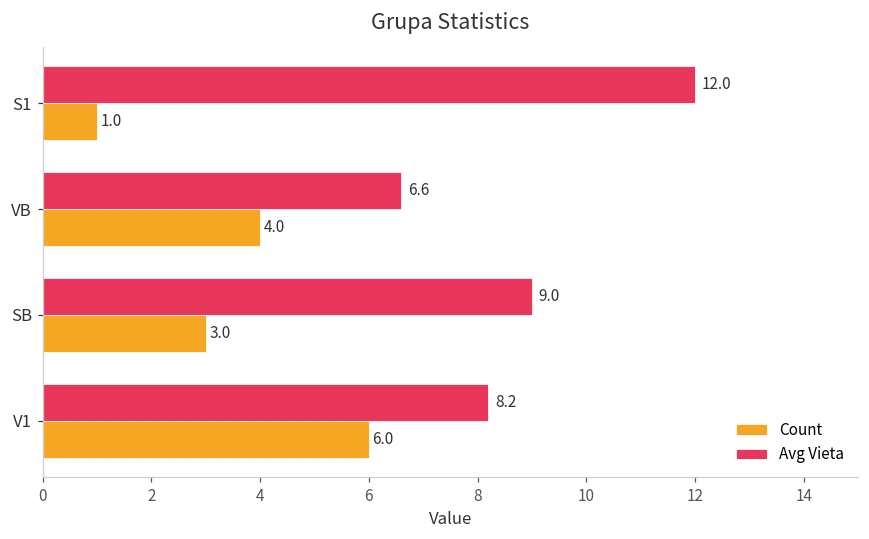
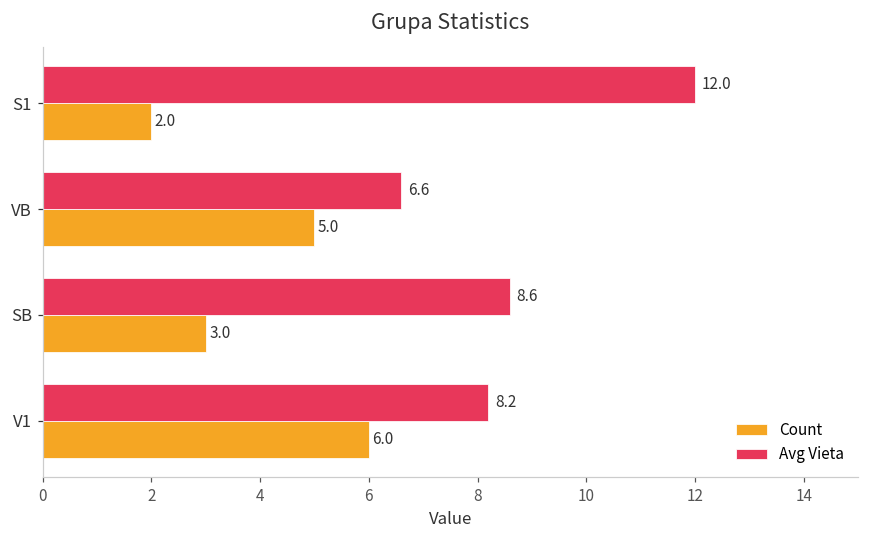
  {
    "Count": {
-     "S1": 1.0,
-     "VB": 4.0,
+     "S1": 2.0,
+     "VB": 5.0,
      "SB": 3.0,
      "V1": 6.0
    },
    "Avg Vieta": {
      "S1": 12.0,
      "VB": 6.6,
-     "SB": 9.0,
+     "SB": 8.6,
      "V1": 8.2
    }
  }
